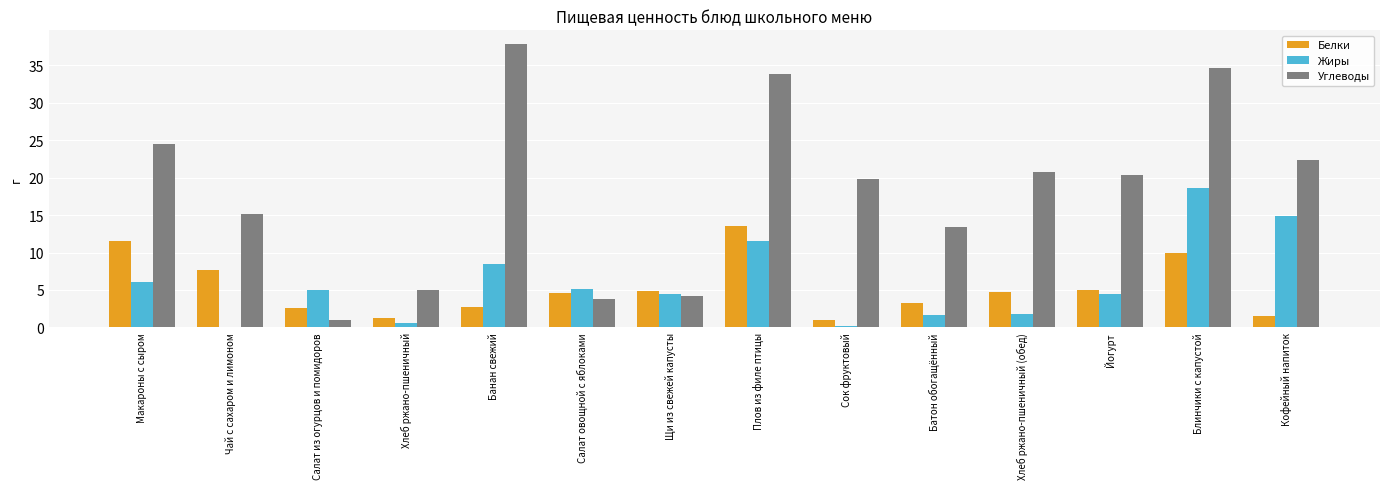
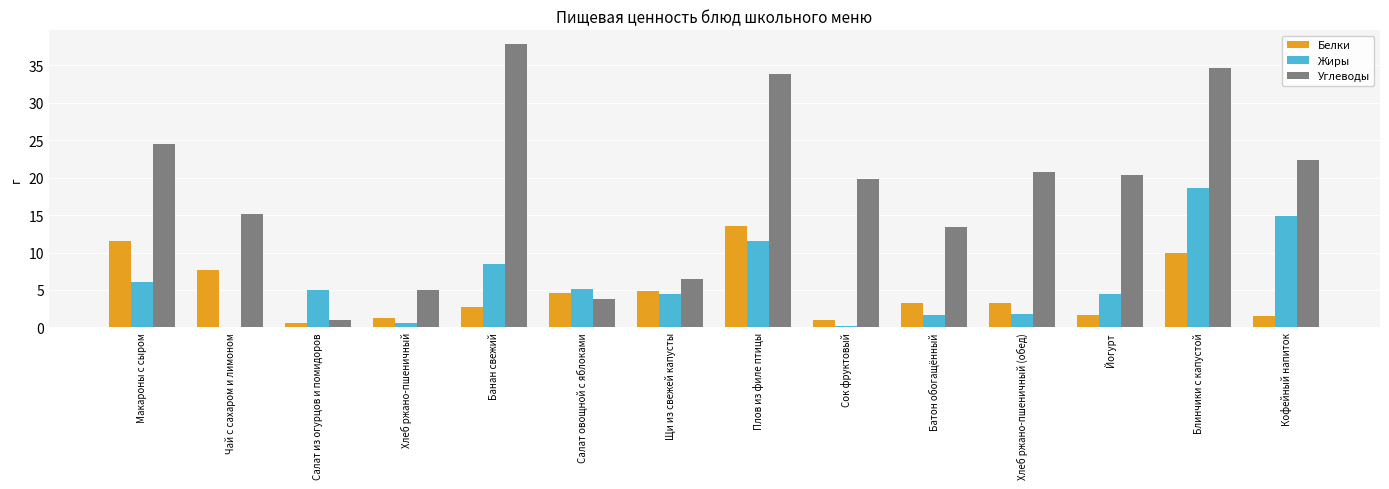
  {
    "Белки": {
      "Макароны с сыром": 12,
      "Чай с сахаром и лимоном": 8,
-     "Салат из огурцов и помидоров": 3,
+     "Салат из огурцов и помидоров": 1,
      "Хлеб ржано-пшеничный": 1,
      "Банан свежий": 3,
      "Салат овощной с яблоками": 5,
      "Щи из свежей капусты": 5,
      "Плов из филе птицы": 14,
      "Сок фруктовый": 1,
      "Батон обогащённый": 3,
-     "Хлеб ржано-пшеничный (обед)": 5,
-     "Йогурт": 5,
+     "Хлеб ржано-пшеничный (обед)": 3,
+     "Йогурт": 2,
      "Блинчики с капустой": 10,
      "Кофейный напиток": 2
    },
    "Жиры": {
      "Макароны с сыром": 6,
      "Салат из огурцов и помидоров": 5,
      "Хлеб ржано-пшеничный": 1,
      "Банан свежий": 9,
      "Салат овощной с яблоками": 5,
      "Щи из свежей капусты": 5,
      "Плов из филе птицы": 12,
      "Батон обогащённый": 2,
      "Хлеб ржано-пшеничный (обед)": 2,
      "Йогурт": 5,
      "Блинчики с капустой": 19,
      "Кофейный напиток": 15
    },
    "Углеводы": {
      "Макароны с сыром": 25,
      "Чай с сахаром и лимоном": 15,
      "Салат из огурцов и помидоров": 1,
      "Хлеб ржано-пшеничный": 5,
      "Банан свежий": 38,
      "Салат овощной с яблоками": 4,
-     "Щи из свежей капусты": 4,
+     "Щи из свежей капусты": 6,
      "Плов из филе птицы": 34,
      "Сок фруктовый": 20,
      "Батон обогащённый": 13,
      "Хлеб ржано-пшеничный (обед)": 21,
      "Йогурт": 20,
      "Блинчики с капустой": 35,
      "Кофейный напиток": 22
    }
  }
